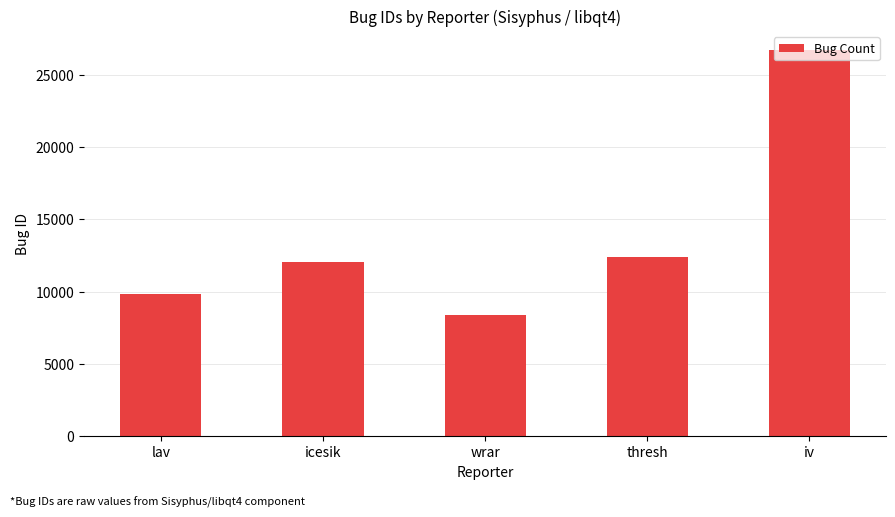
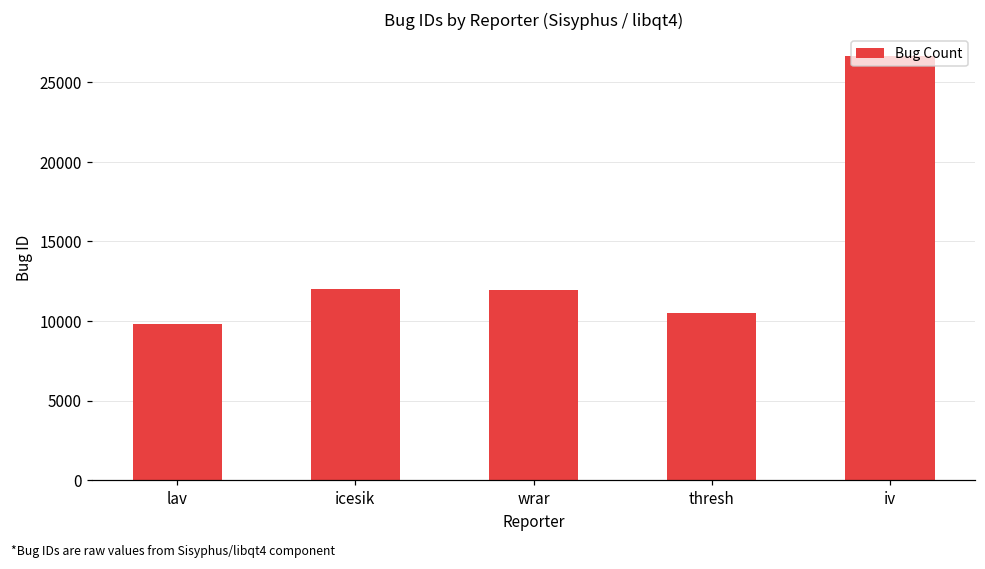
  {
    "lav": 9800,
    "icesik": 12000,
-   "wrar": 8400,
-   "thresh": 12400
+   "wrar": 11900,
+   "thresh": 10500
  }
